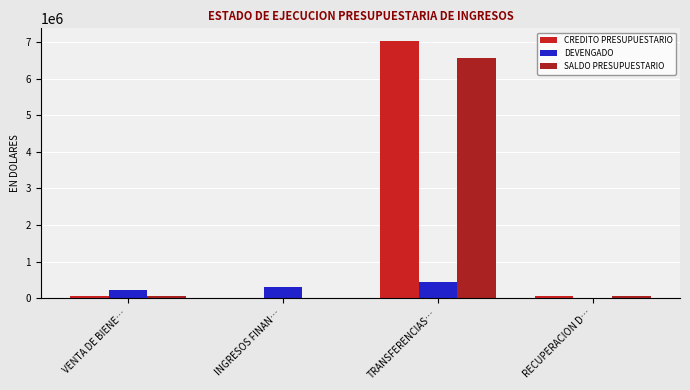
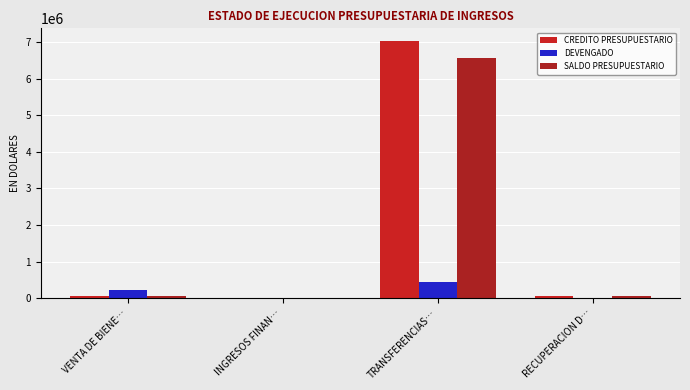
  {
    "DEVENGADO": {
      "VENTA DE BIENE…": 200000,
-     "INGRESOS FINAN…": 300000,
+     "INGRESOS FINAN…": 0,
      "TRANSFERENCIAS…": 500000,
      "RECUPERACION D…": 0
    }
  }
